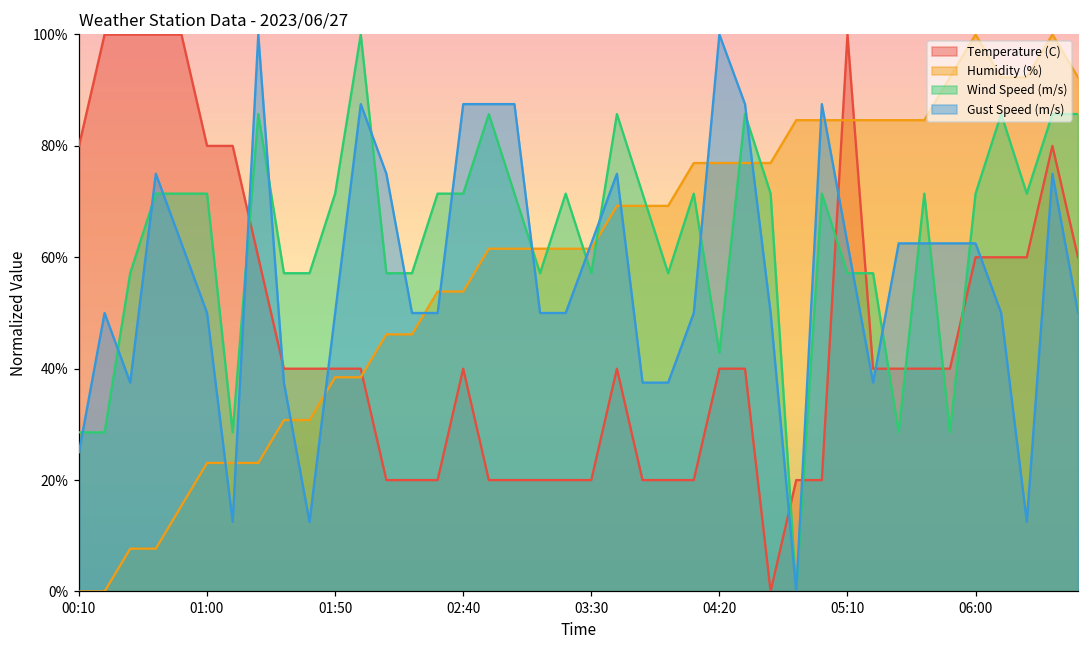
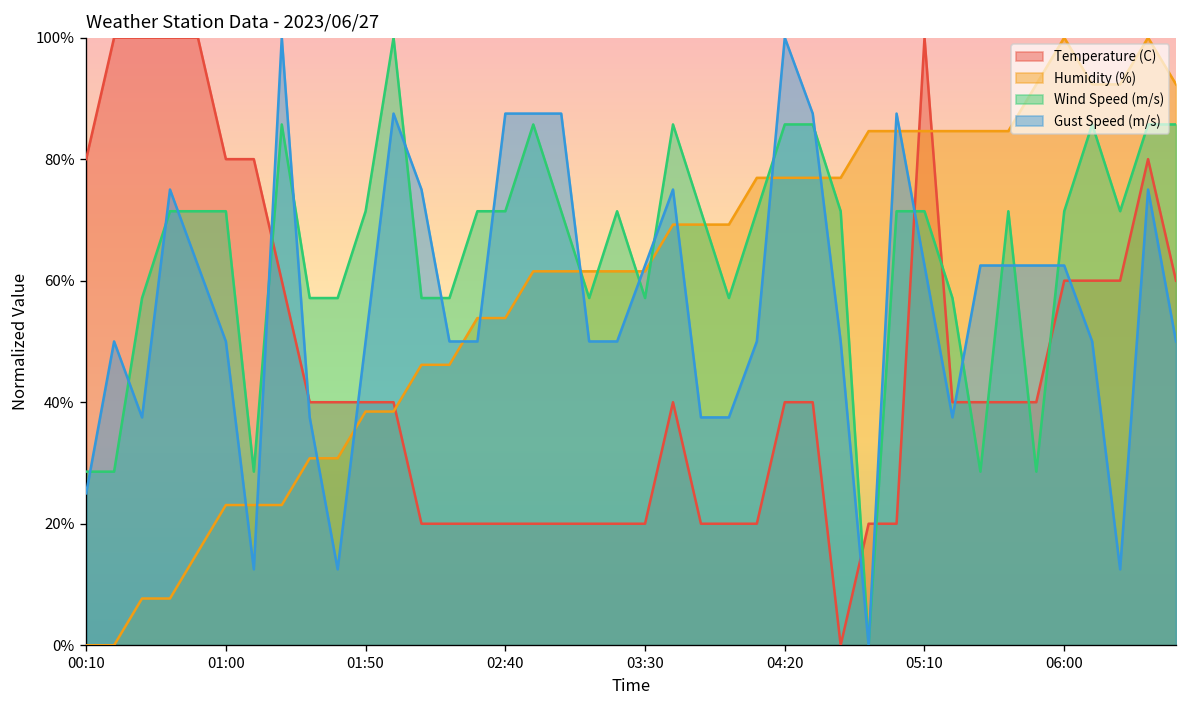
  {
    "Temperature (C)": {
      "00:10": "80%",
      "01:00": "80%",
      "01:50": "40%",
-     "02:40": "40%",
+     "02:40": "20%",
      "03:30": "20%",
      "04:20": "40%",
      "05:10": "100%",
      "06:00": "60%"
    },
    "Humidity (%)": {
      "00:10": "0%",
      "01:00": "23%",
      "01:50": "38%",
      "02:40": "54%",
      "03:30": "62%",
      "04:20": "77%",
      "05:10": "85%",
      "06:00": "100%"
    },
    "Wind Speed (m/s)": {
      "00:10": "29%",
      "01:00": "71%",
      "01:50": "71%",
      "02:40": "71%",
      "03:30": "57%",
-     "04:20": "43%",
-     "05:10": "57%",
+     "04:20": "86%",
+     "05:10": "71%",
      "06:00": "71%"
    },
    "Gust Speed (m/s)": {
      "00:10": "25%",
      "01:00": "50%",
      "01:50": "50%",
      "02:40": "87%",
      "03:30": "63%",
      "04:20": "100%",
      "05:10": "63%",
      "06:00": "63%"
    }
  }
